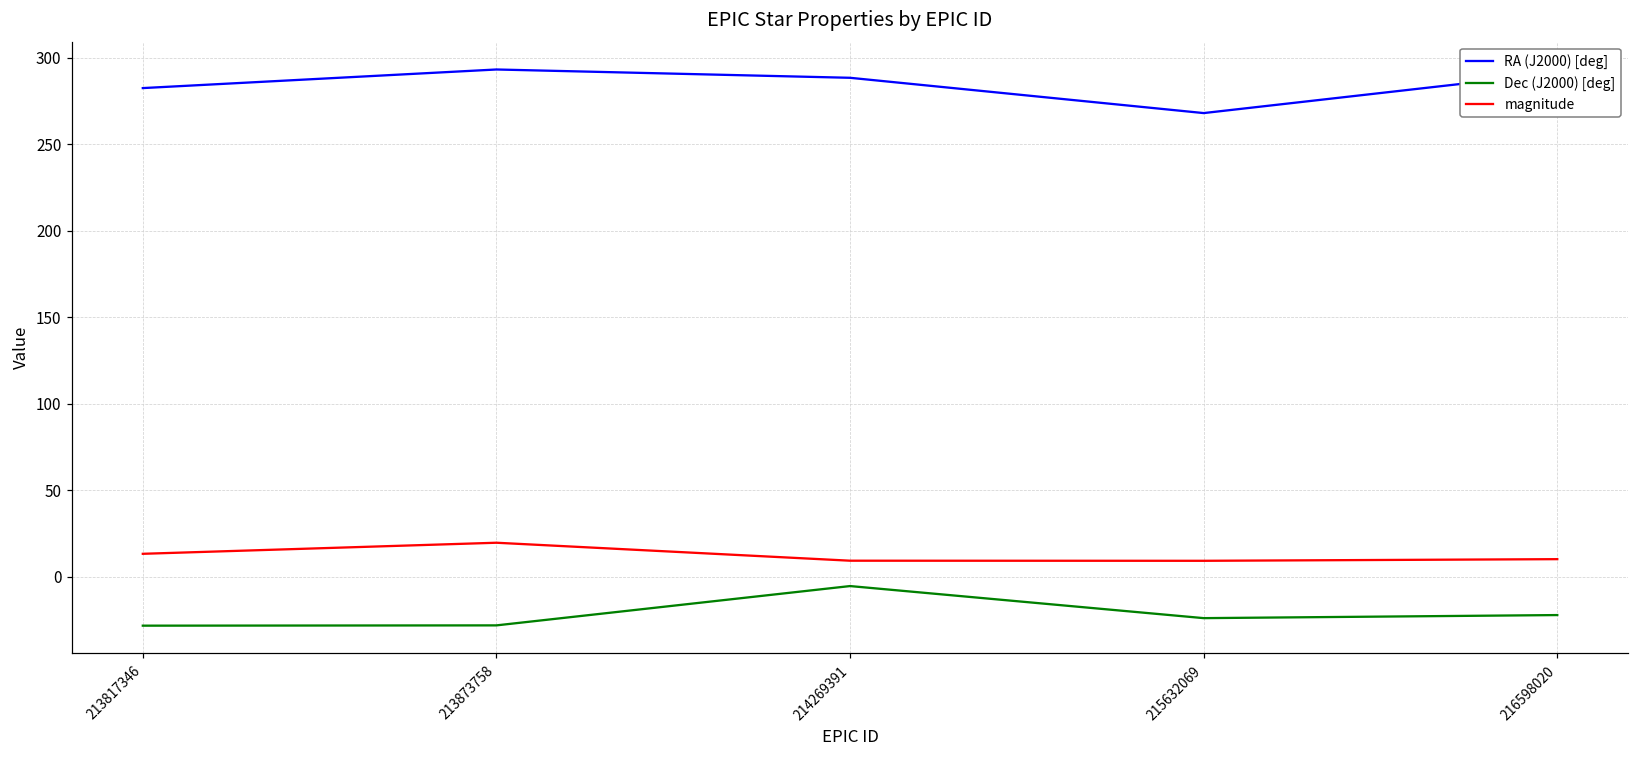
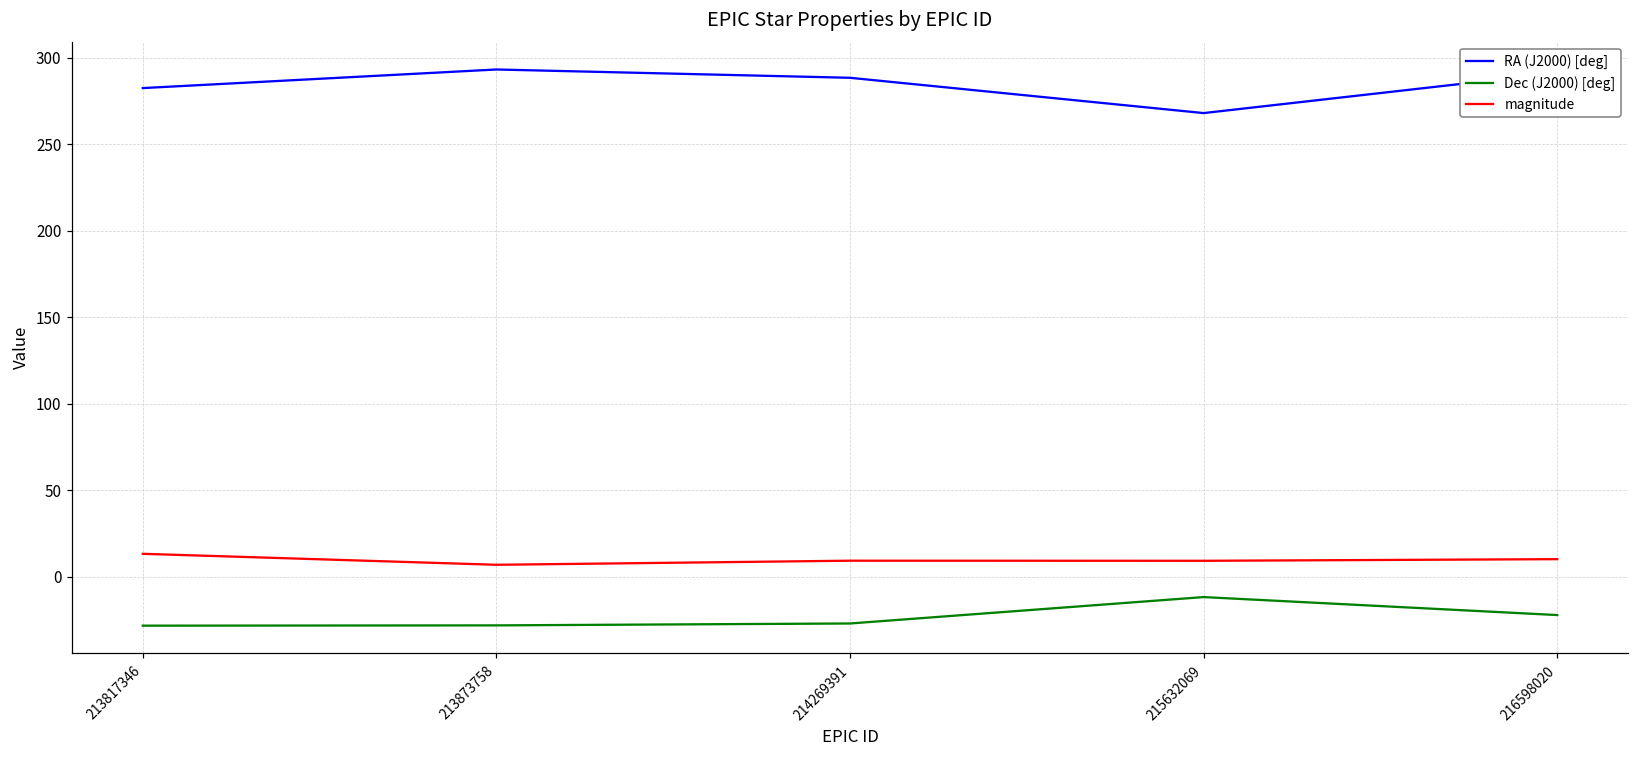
  {
    "RA (J2000) [deg]": {
      "213817346": 282,
      "213873758": 293,
      "214269391": 288,
      "215632069": 268
    },
    "Dec (J2000) [deg]": {
      "213817346": -28,
      "213873758": -28,
-     "214269391": -5,
-     "215632069": -24,
+     "214269391": -27,
+     "215632069": -12,
      "216598020": -22
    },
    "magnitude": {
      "213817346": 13,
-     "213873758": 20,
+     "213873758": 7,
      "214269391": 9,
      "215632069": 9,
      "216598020": 10
    }
  }
